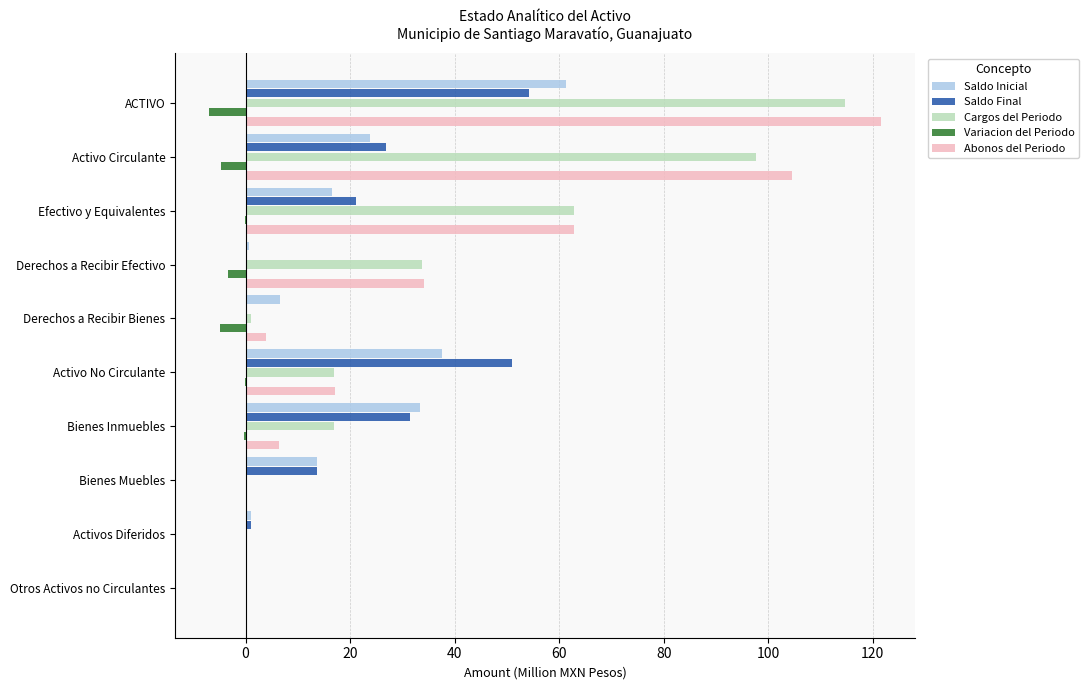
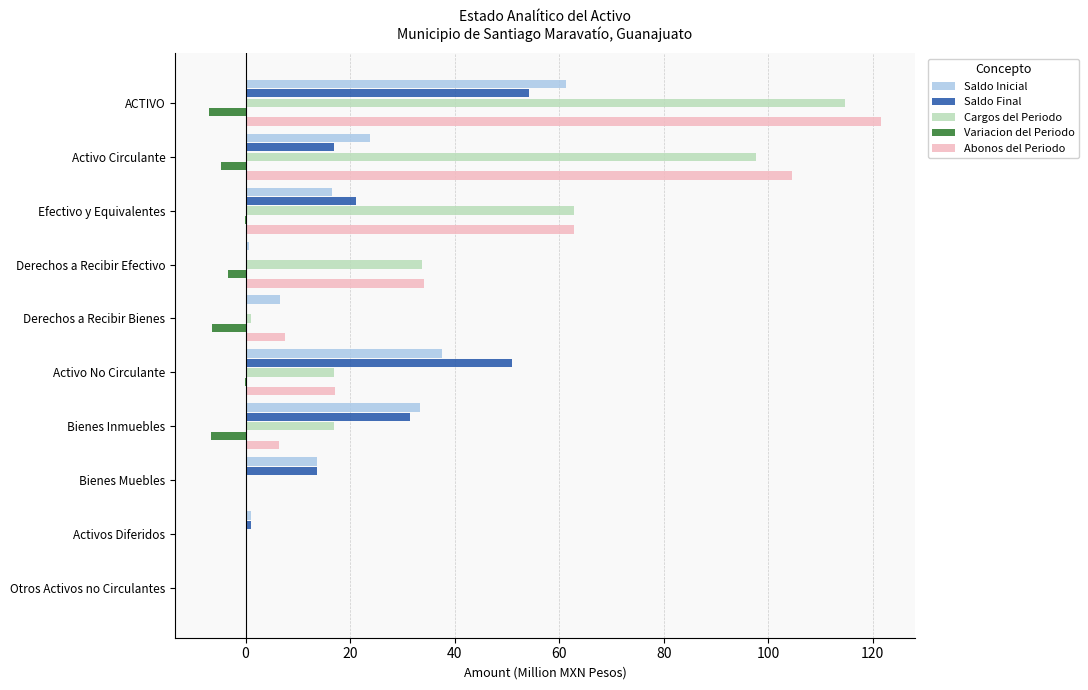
  {
    "Saldo Final": {
      "ACTIVO": 54,
-     "Activo Circulante": 27,
+     "Activo Circulante": 17,
      "Efectivo y Equivalentes": 21,
      "Activo No Circulante": 51,
      "Bienes Inmuebles": 31,
      "Bienes Muebles": 14,
      "Activos Diferidos": 1
    },
    "Variacion del Periodo": {
      "ACTIVO": -7,
      "Activo Circulante": -5,
      "Derechos a Recibir Efectivo": -3,
-     "Derechos a Recibir Bienes": -5,
-     "Bienes Inmuebles": 0,
+     "Derechos a Recibir Bienes": -6,
+     "Bienes Inmuebles": -7,
      "Activos Diferidos": 0,
      "Otros Activos no Circulantes": 0
    },
    "Abonos del Periodo": {
      "ACTIVO": 122,
      "Activo Circulante": 105,
      "Efectivo y Equivalentes": 63,
      "Derechos a Recibir Efectivo": 34,
-     "Derechos a Recibir Bienes": 4,
+     "Derechos a Recibir Bienes": 7,
      "Activo No Circulante": 17,
      "Bienes Inmuebles": 6,
      "Bienes Muebles": 0,
      "Activos Diferidos": 0,
      "Otros Activos no Circulantes": 0
    }
  }
